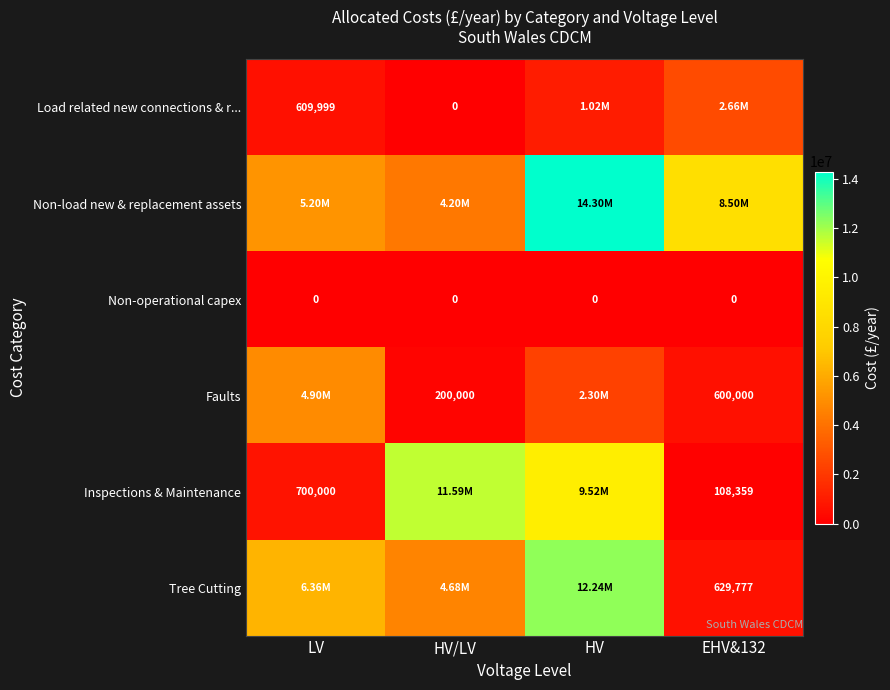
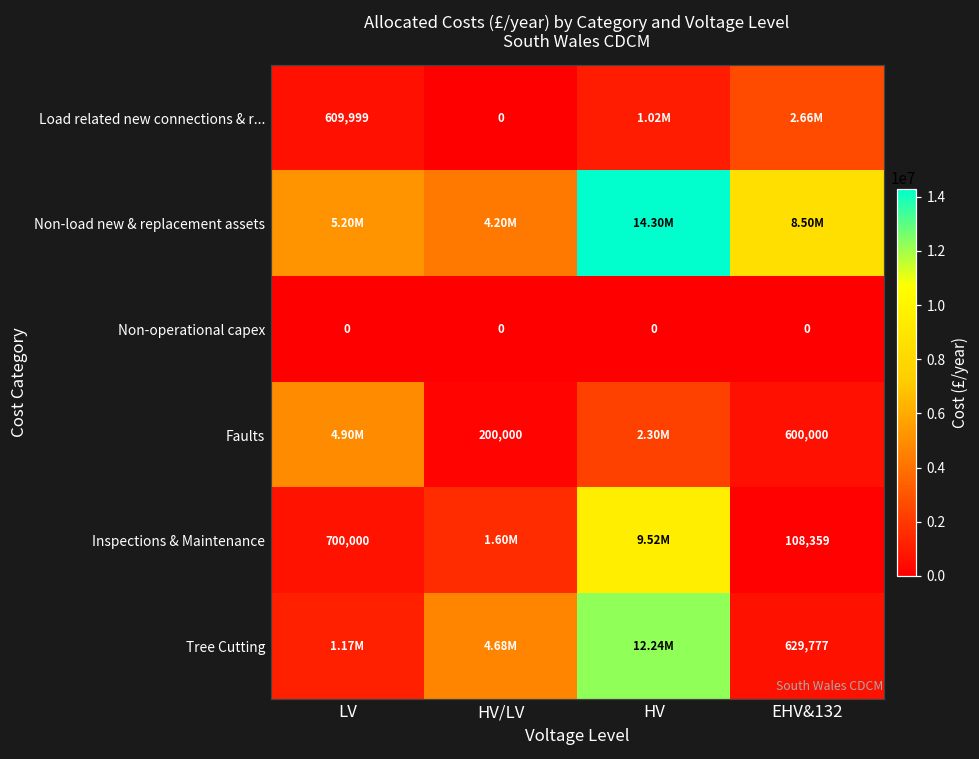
  {
    "Load related new connections & r...": {
      "LV": "609,999",
      "HV/LV": "0",
      "HV": "1.02M",
      "EHV&132": "2.66M"
    },
    "Non-load new & replacement assets": {
      "LV": "5.20M",
      "HV/LV": "4.20M",
      "HV": "14.30M",
      "EHV&132": "8.50M"
    },
    "Non-operational capex": {
      "LV": "0",
      "HV/LV": "0",
      "HV": "0",
      "EHV&132": "0"
    },
    "Faults": {
      "LV": "4.90M",
      "HV/LV": "200,000",
      "HV": "2.30M",
      "EHV&132": "600,000"
    },
    "Inspections & Maintenance": {
      "LV": "700,000",
-     "HV/LV": "11.59M",
+     "HV/LV": "1.60M",
      "HV": "9.52M",
      "EHV&132": "108,359"
    },
    "Tree Cutting": {
-     "LV": "6.36M",
+     "LV": "1.17M",
      "HV/LV": "4.68M",
      "HV": "12.24M"
    }
  }
